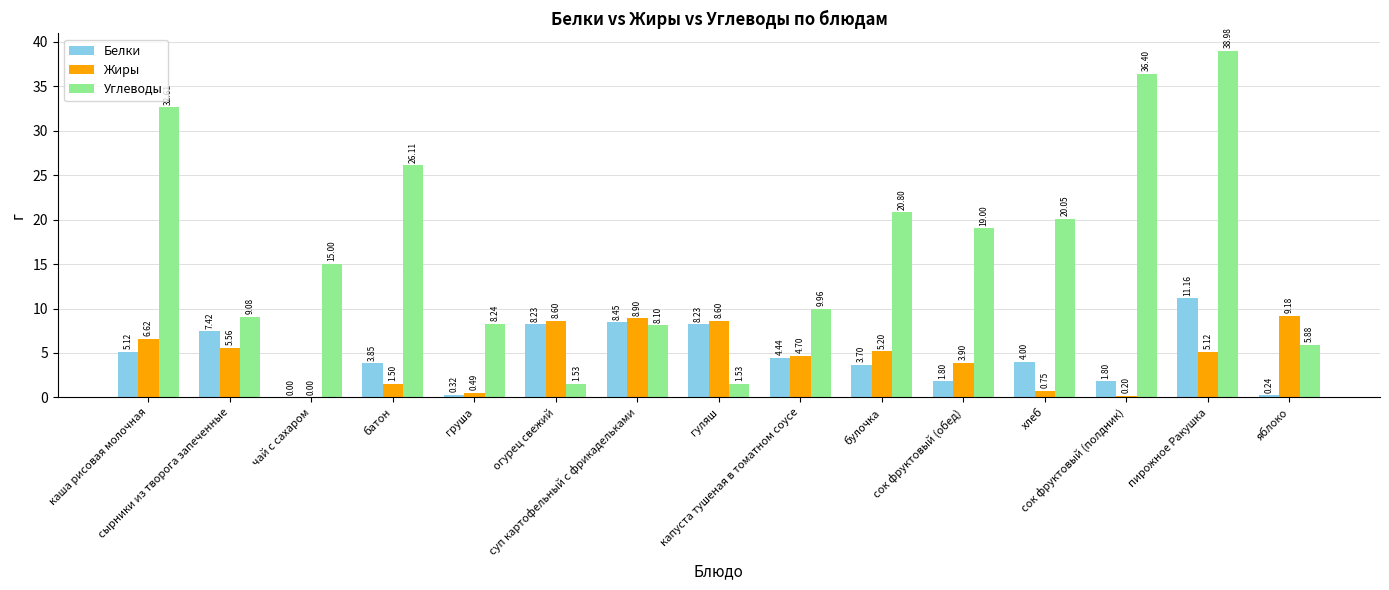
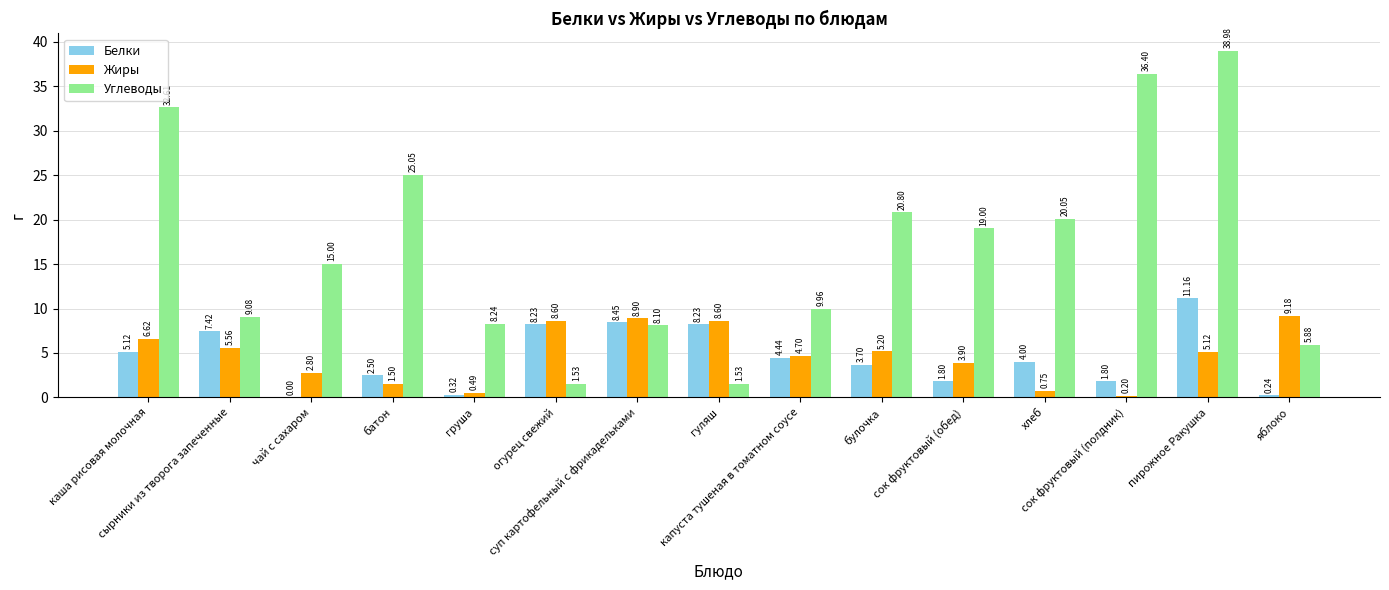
  {
    "Белки": {
      "каша рисовая молочная": 5.12,
      "сырники из творога запеченные": 7.42,
      "чай с сахаром": 0.00,
-     "батон": 3.85,
+     "батон": 2.50,
      "груша": 0.32,
      "огурец свежий": 8.23,
      "суп картофельный с фрикадельками": 8.45,
      "гуляш": 8.23,
      "капуста тушеная в томатном соусе": 4.44,
      "булочка": 3.70,
      "сок фруктовый (обед)": 1.80,
      "хлеб": 4.00,
      "сок фруктовый (полдник)": 1.80,
      "пирожное Ракушка": 11.16,
      "яблоко": 0.24
    },
    "Жиры": {
      "каша рисовая молочная": 6.62,
      "сырники из творога запеченные": 5.56,
-     "чай с сахаром": 0.00,
+     "чай с сахаром": 2.80,
      "батон": 1.50,
      "груша": 0.49,
      "огурец свежий": 8.60,
      "суп картофельный с фрикадельками": 8.90,
      "гуляш": 8.60,
      "капуста тушеная в томатном соусе": 4.70,
      "булочка": 5.20,
      "сок фруктовый (обед)": 3.90,
      "хлеб": 0.75,
      "сок фруктовый (полдник)": 0.20,
      "пирожное Ракушка": 5.12,
      "яблоко": 9.18
    },
    "Углеводы": {
      "сырники из творога запеченные": 9.08,
      "чай с сахаром": 15.00,
-     "батон": 26.11,
+     "батон": 25.05,
      "груша": 8.24,
      "огурец свежий": 1.53,
      "суп картофельный с фрикадельками": 8.10,
      "гуляш": 1.53,
      "капуста тушеная в томатном соусе": 9.96,
      "булочка": 20.80,
      "сок фруктовый (обед)": 19.00,
      "хлеб": 20.05,
      "сок фруктовый (полдник)": 36.40,
      "пирожное Ракушка": 38.98,
      "яблоко": 5.88
    }
  }
